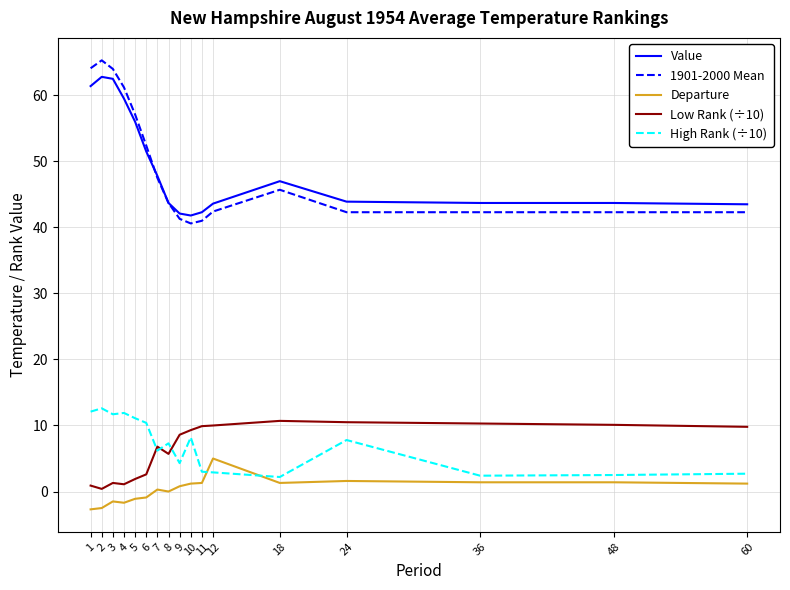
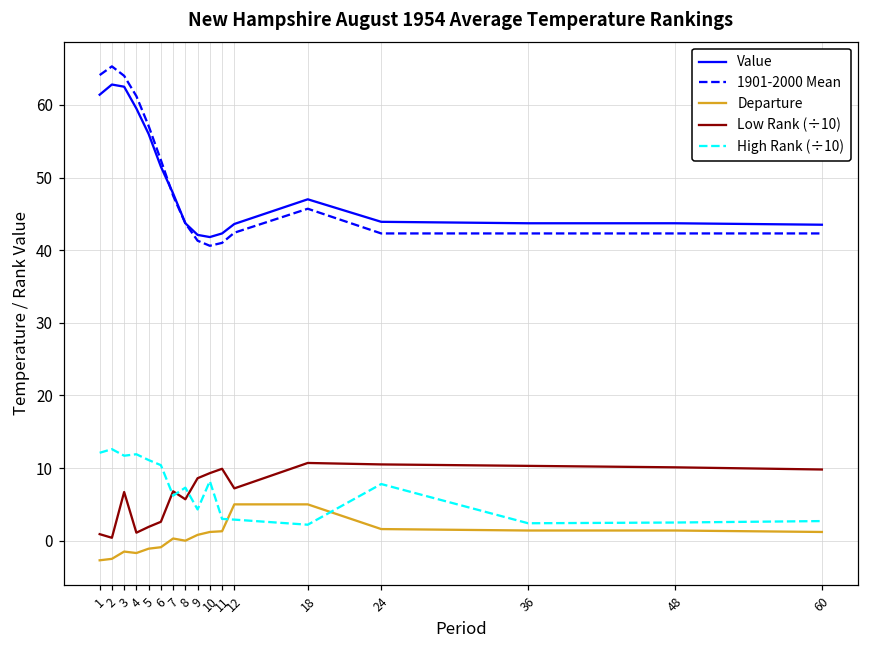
  {
    "Departure": {
      "1": -3,
      "2": -3,
      "3": -2,
      "4": -2,
      "5": -1,
      "6": -1,
      "7": 0,
      "8": 0,
      "9": 1,
      "10": 1,
      "11": 1,
      "12": 5,
-     "18": 1,
+     "18": 5,
      "24": 2,
      "36": 1,
      "48": 1,
      "60": 1
    },
    "Low Rank (÷10)": {
      "1": 1,
      "2": 0,
-     "3": 1,
+     "3": 7,
      "4": 1,
      "5": 2,
      "6": 3,
      "7": 7,
      "8": 6,
      "9": 9,
      "10": 9,
      "11": 10,
-     "12": 10,
+     "12": 7,
      "18": 11,
      "24": 11,
      "36": 10,
      "48": 10,
      "60": 10
    },
    "High Rank (÷10)": {
      "1": 12,
      "2": 13,
      "3": 12,
      "4": 12,
      "5": 11,
      "6": 10,
      "7": 6,
      "8": 7,
      "9": 4,
      "10": 8,
      "11": 3,
      "12": 3,
      "18": 2,
      "24": 8,
      "36": 2,
      "48": 3,
      "60": 3
    }
  }
